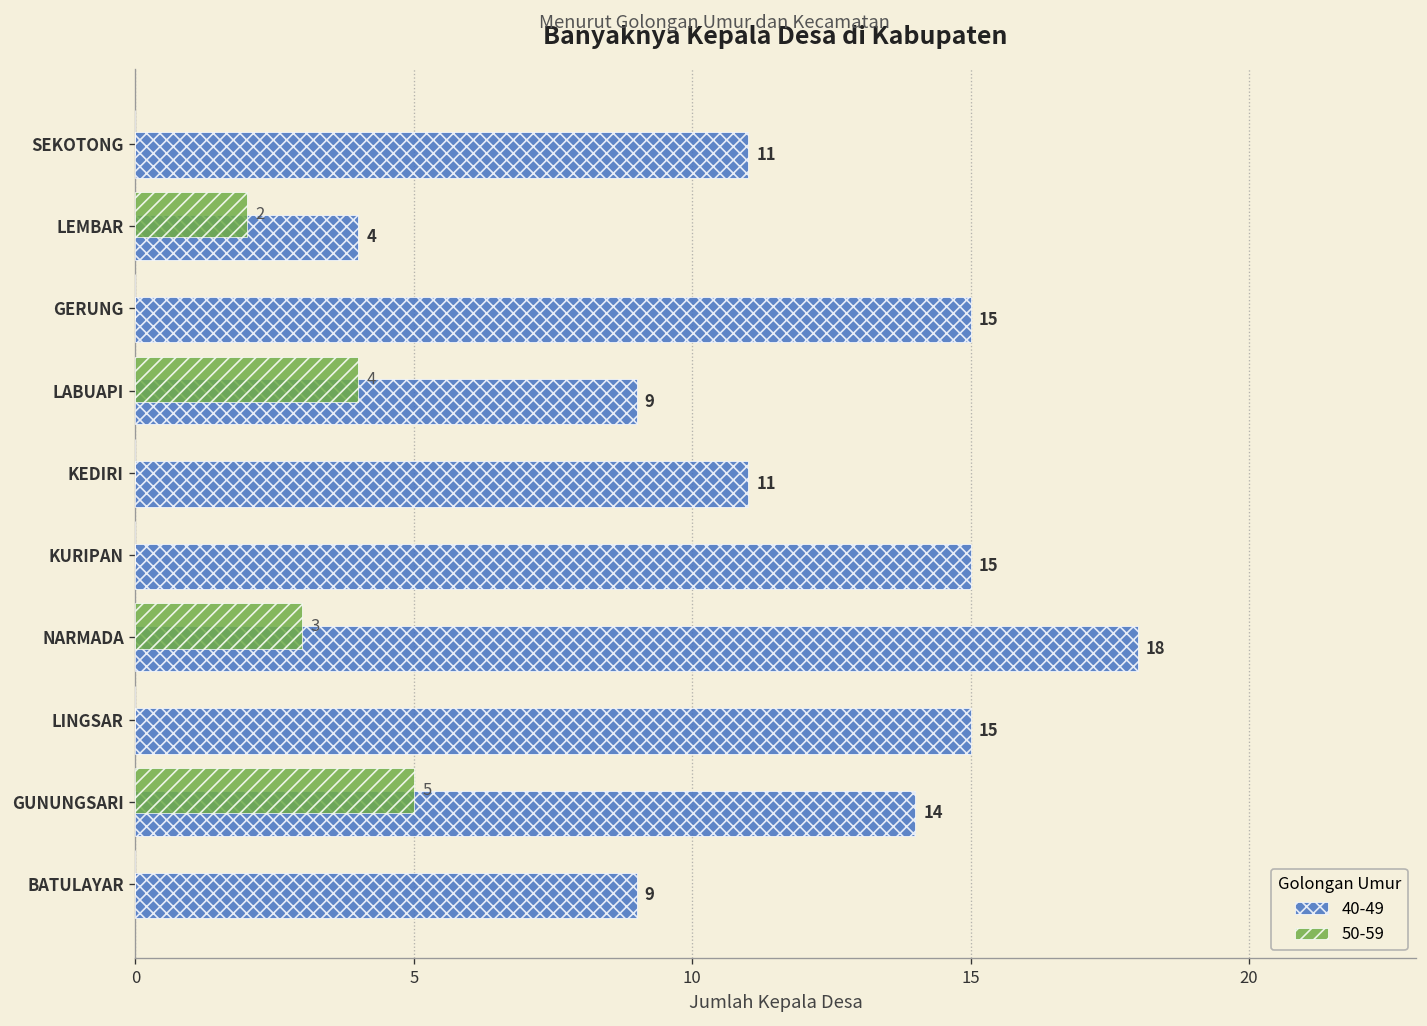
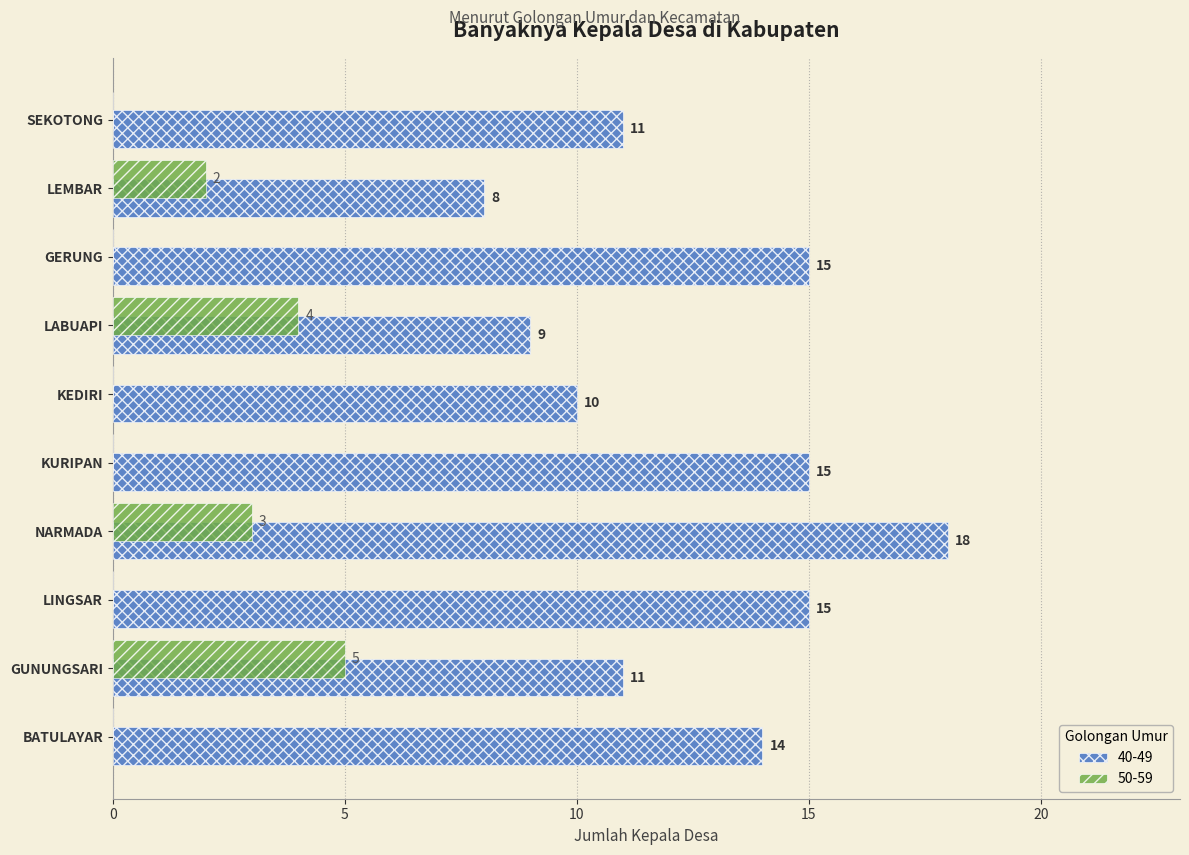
  {
    "40-49": {
      "SEKOTONG": 11,
-     "LEMBAR": 4,
+     "LEMBAR": 8,
      "GERUNG": 15,
      "LABUAPI": 9,
-     "KEDIRI": 11,
+     "KEDIRI": 10,
      "KURIPAN": 15,
      "NARMADA": 18,
      "LINGSAR": 15,
-     "GUNUNGSARI": 14,
-     "BATULAYAR": 9
+     "GUNUNGSARI": 11,
+     "BATULAYAR": 14
    },
    "50-59": {
      "LEMBAR": 2,
      "LABUAPI": 4,
      "NARMADA": 3,
      "GUNUNGSARI": 5
    }
  }
